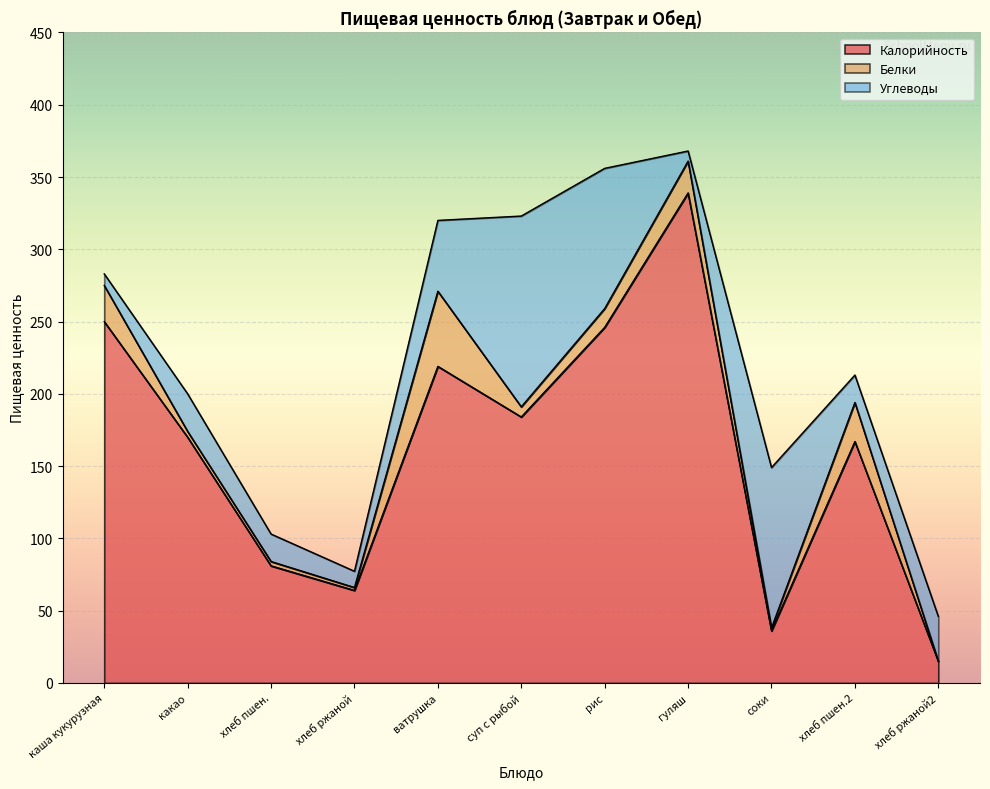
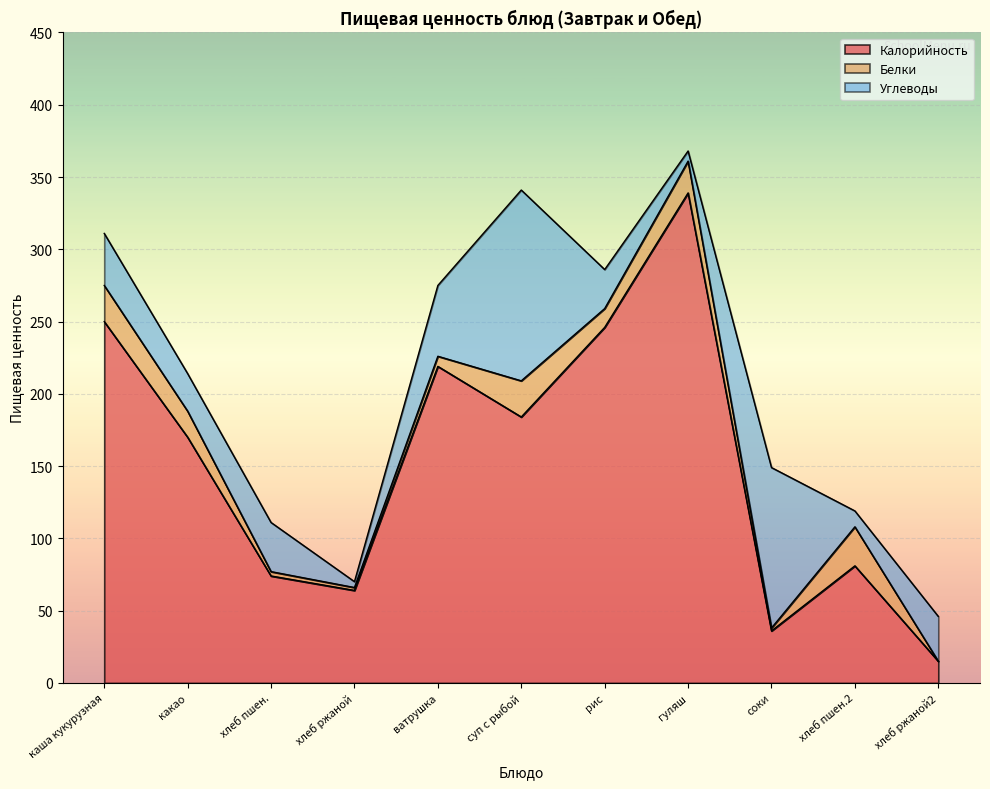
  {
    "Калорийность": {
      "каша кукурузная": 250,
      "какао": 170,
-     "хлеб пшен.": 81,
+     "хлеб пшен.": 74,
      "хлеб ржаной": 64,
      "ватрушка": 219,
      "суп с рыбой": 184,
      "рис": 246,
      "гуляш": 339,
      "соки": 36,
-     "хлеб пшен.2": 167
+     "хлеб пшен.2": 81
    },
    "Белки": {
      "каша кукурузная": 25,
-     "какао": 4,
+     "какао": 18,
      "хлеб пшен.": 3,
      "хлеб ржаной": 2,
-     "ватрушка": 52,
-     "суп с рыбой": 7,
+     "ватрушка": 7,
+     "суп с рыбой": 25,
      "рис": 13,
      "гуляш": 22,
      "соки": 2,
      "хлеб пшен.2": 27
    },
    "Углеводы": {
-     "каша кукурузная": 8,
+     "каша кукурузная": 36,
      "какао": 26,
-     "хлеб пшен.": 19,
-     "хлеб ржаной": 11,
+     "хлеб пшен.": 34,
+     "хлеб ржаной": 4,
      "ватрушка": 49,
      "суп с рыбой": 132,
-     "рис": 97,
+     "рис": 27,
      "гуляш": 7,
      "соки": 111,
-     "хлеб пшен.2": 19,
+     "хлеб пшен.2": 11,
      "хлеб ржаной2": 31
    }
  }
